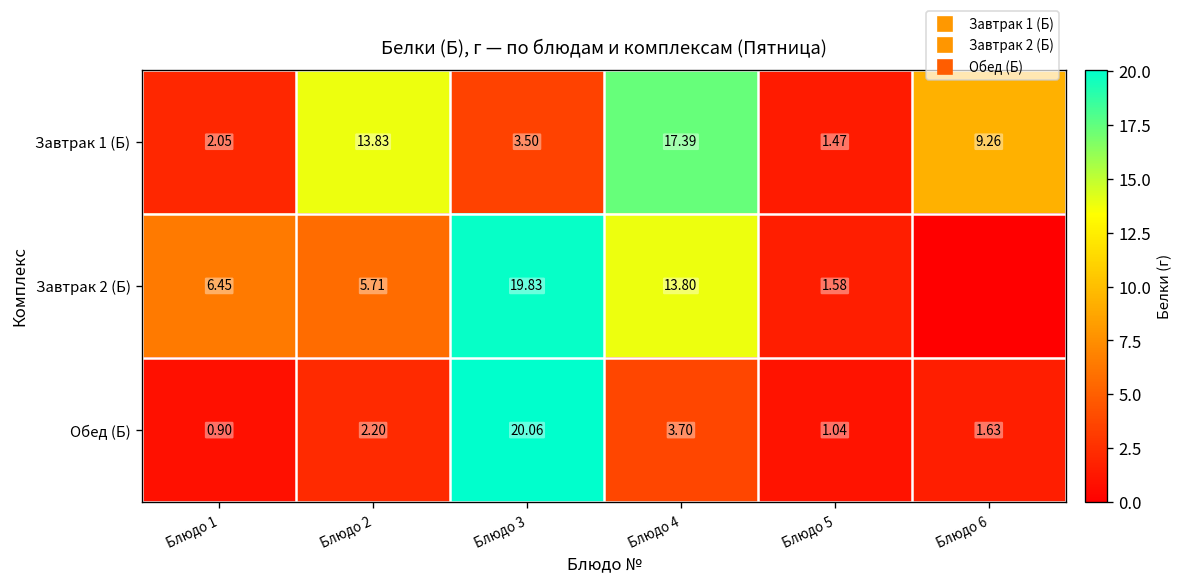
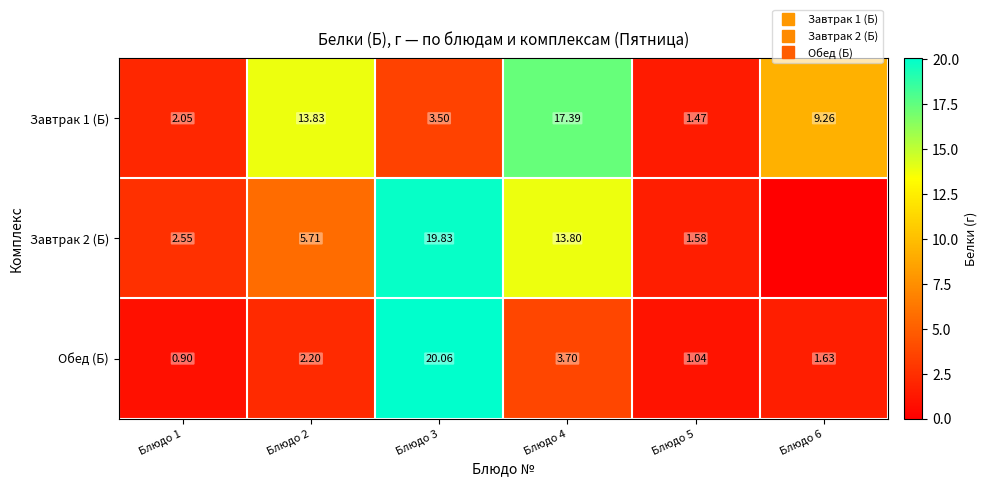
  {
    "Завтрак 2 (Б)": {
-     "Блюдо 1": 6.45
+     "Блюдо 1": 2.55
    }
  }
